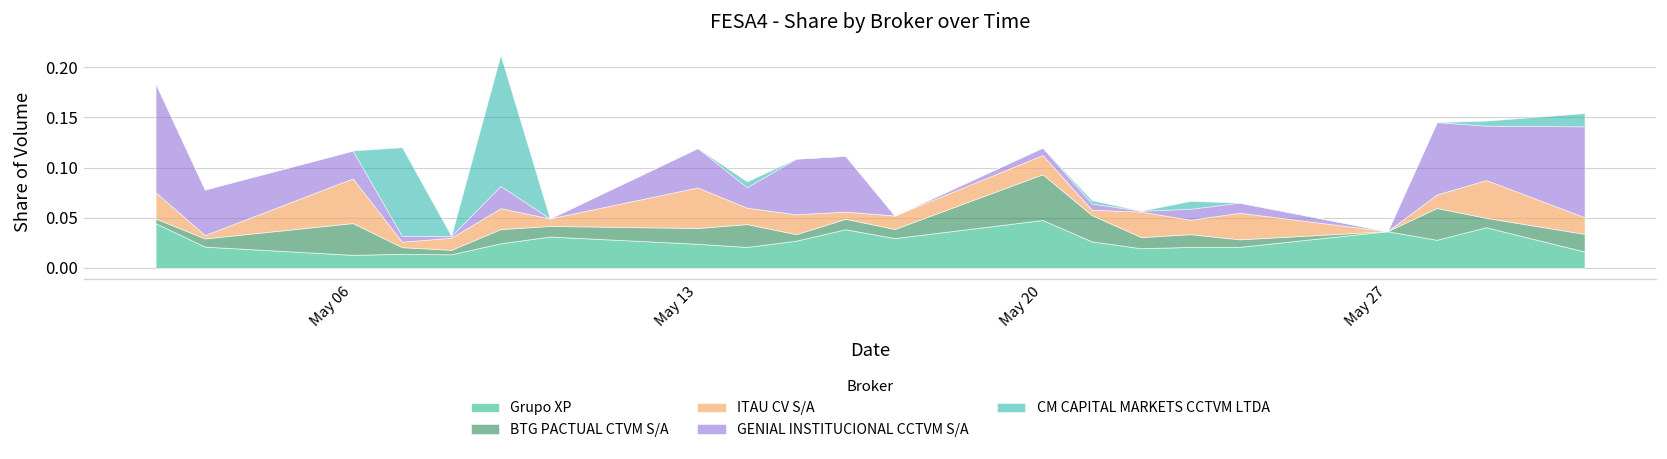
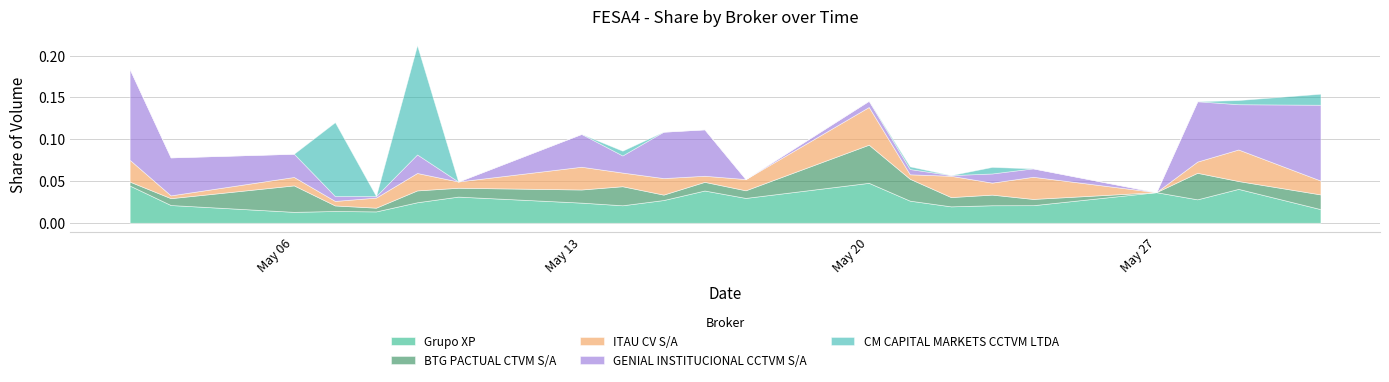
  {
    "BTG PACTUAL CTVM S/A": {
      "May 06": 0.03,
      "May 13": 0.02,
      "May 20": 0.05
    },
    "ITAU CV S/A": {
-     "May 06": 0.04,
-     "May 13": 0.04,
-     "May 20": 0.02
+     "May 06": 0.01,
+     "May 13": 0.03,
+     "May 20": 0.05
    }
  }
